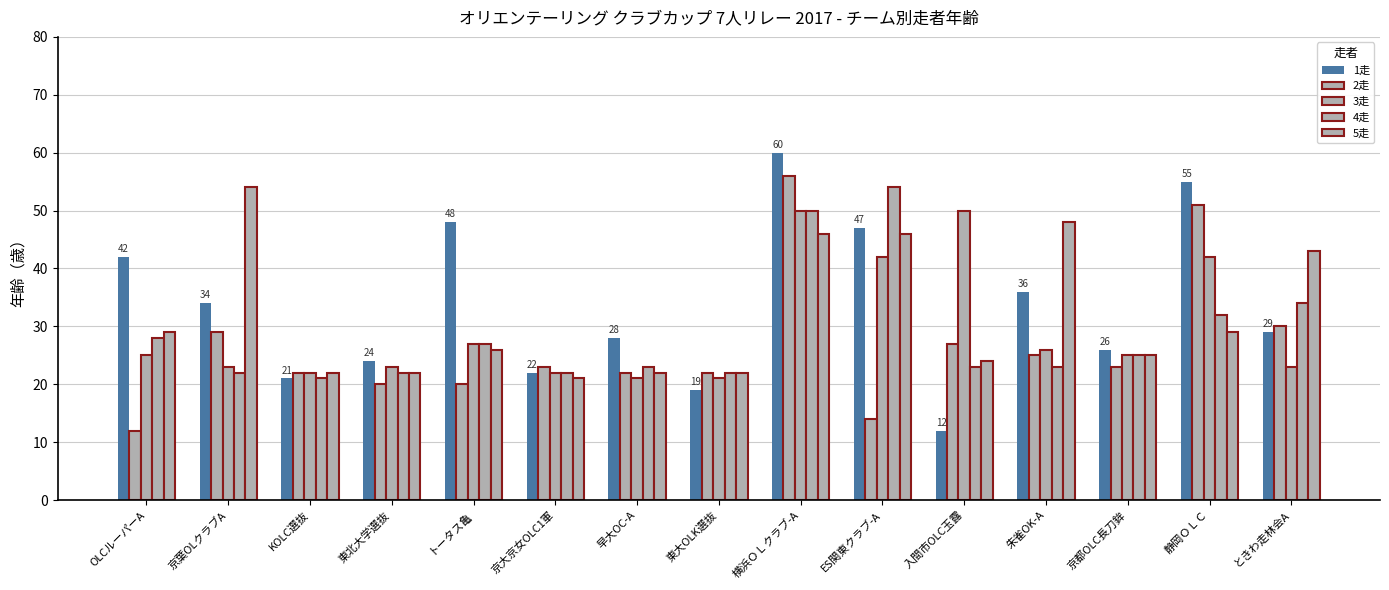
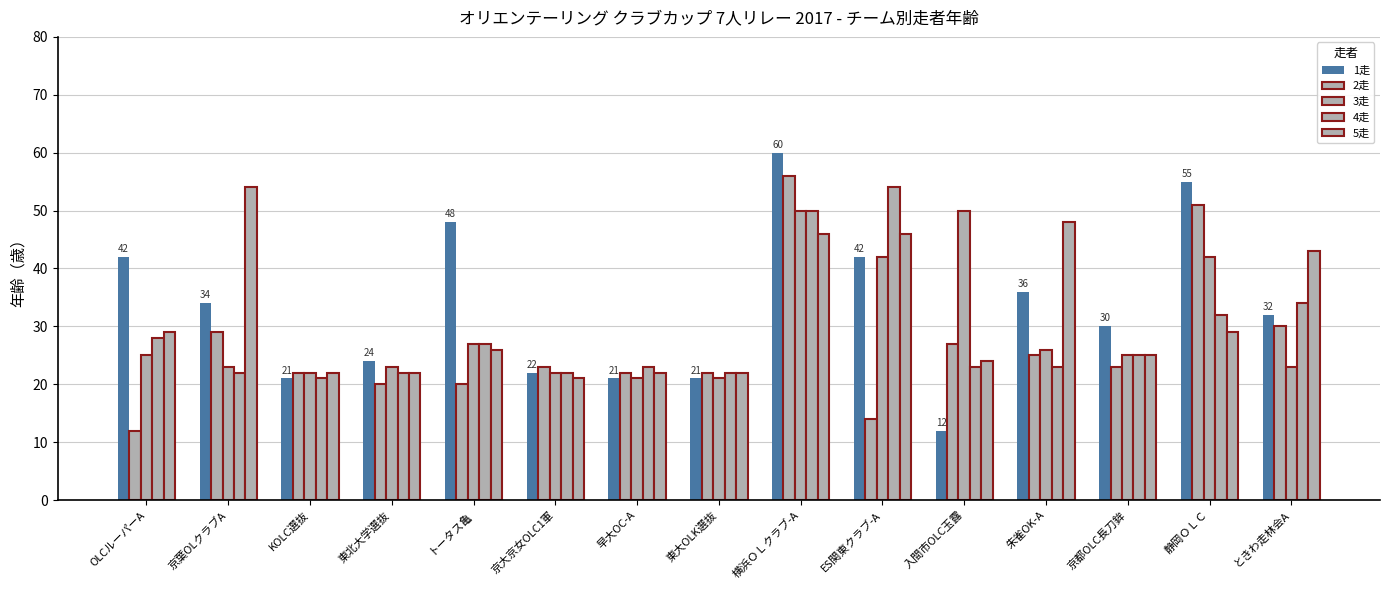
  {
    "1走": {
      "OLCルーパーA": 42,
      "京葉OLクラブA": 34,
      "KOLC選抜": 21,
      "東北大学選抜": 24,
      "トータス亀": 48,
      "京大京女OLC1軍": 22,
-     "早大OC-A": 28,
-     "東大OLK選抜": 19,
+     "早大OC-A": 21,
+     "東大OLK選抜": 21,
      "横浜ＯＬクラブ-A": 60,
-     "ES関東クラブ-A": 47,
+     "ES関東クラブ-A": 42,
      "入間市OLC玉露": 12,
      "朱雀OK-A": 36,
-     "京都OLC長刀鉾": 26,
+     "京都OLC長刀鉾": 30,
      "静岡ＯＬＣ": 55,
-     "ときわ走林会A": 29
+     "ときわ走林会A": 32
    }
  }
